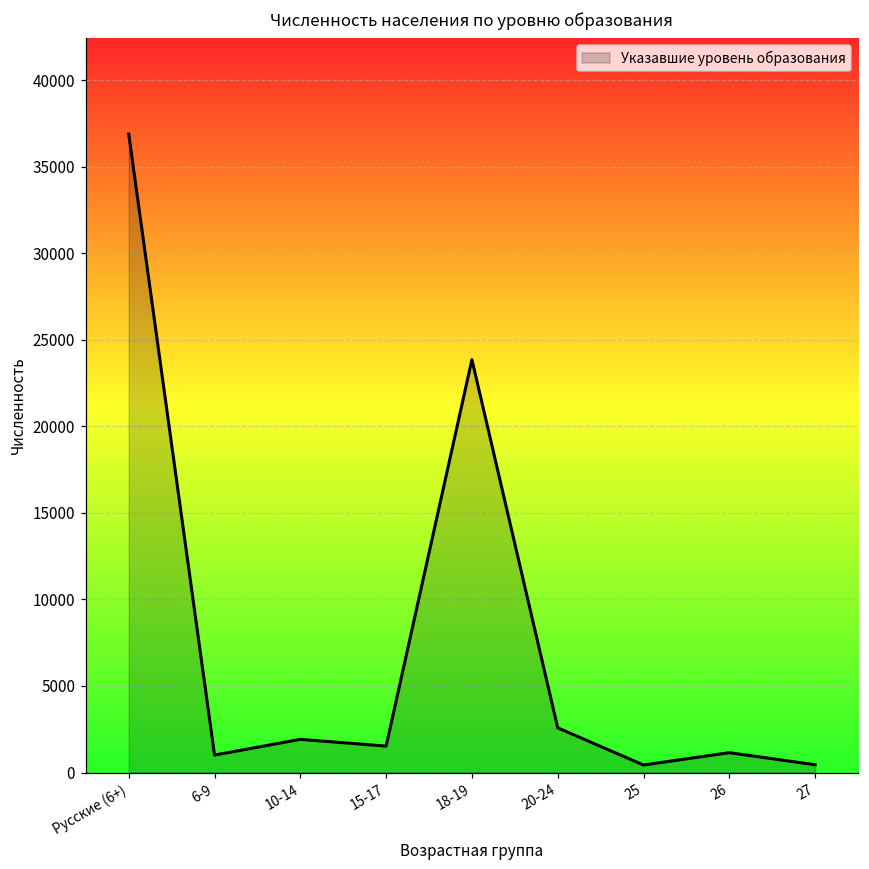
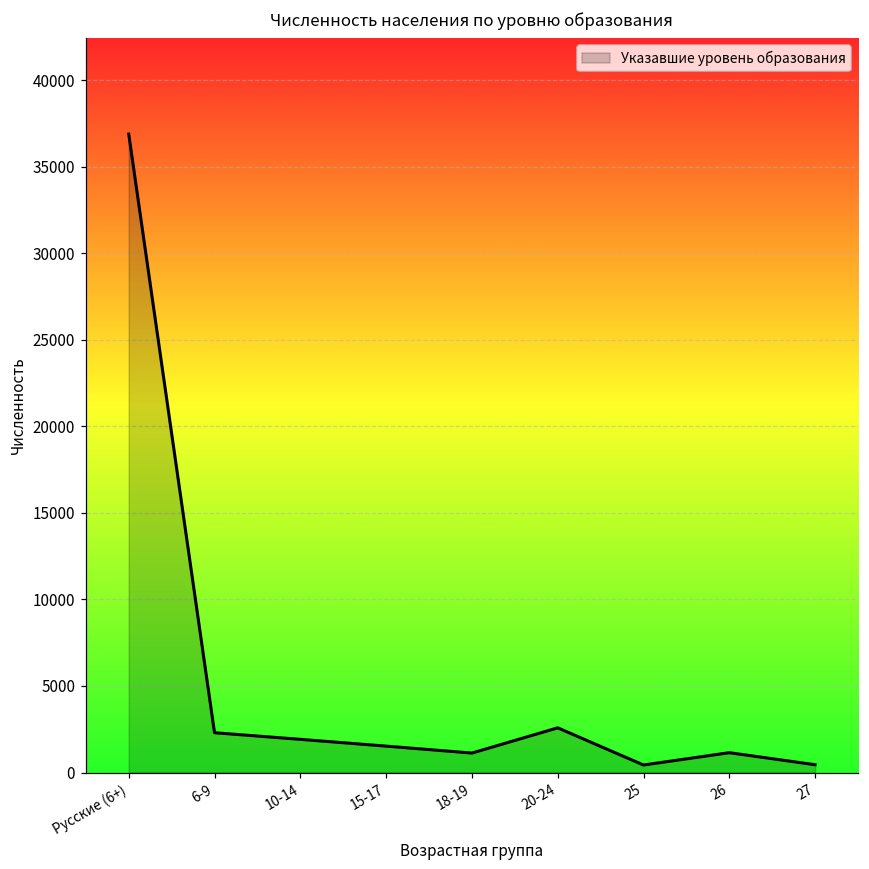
  {
    "Русские (6+)": 36900,
-   "6-9": 1000,
+   "6-9": 2300,
    "10-14": 1900,
    "15-17": 1500,
-   "18-19": 23900,
+   "18-19": 1100,
    "20-24": 2600,
    "25": 400,
    "26": 1100,
    "27": 500
  }
